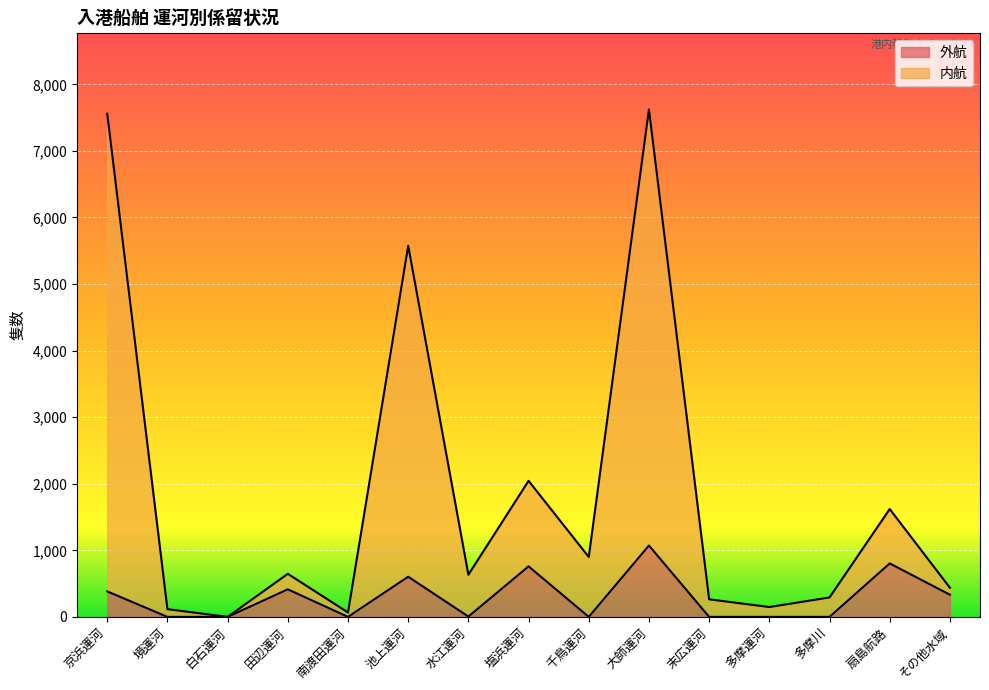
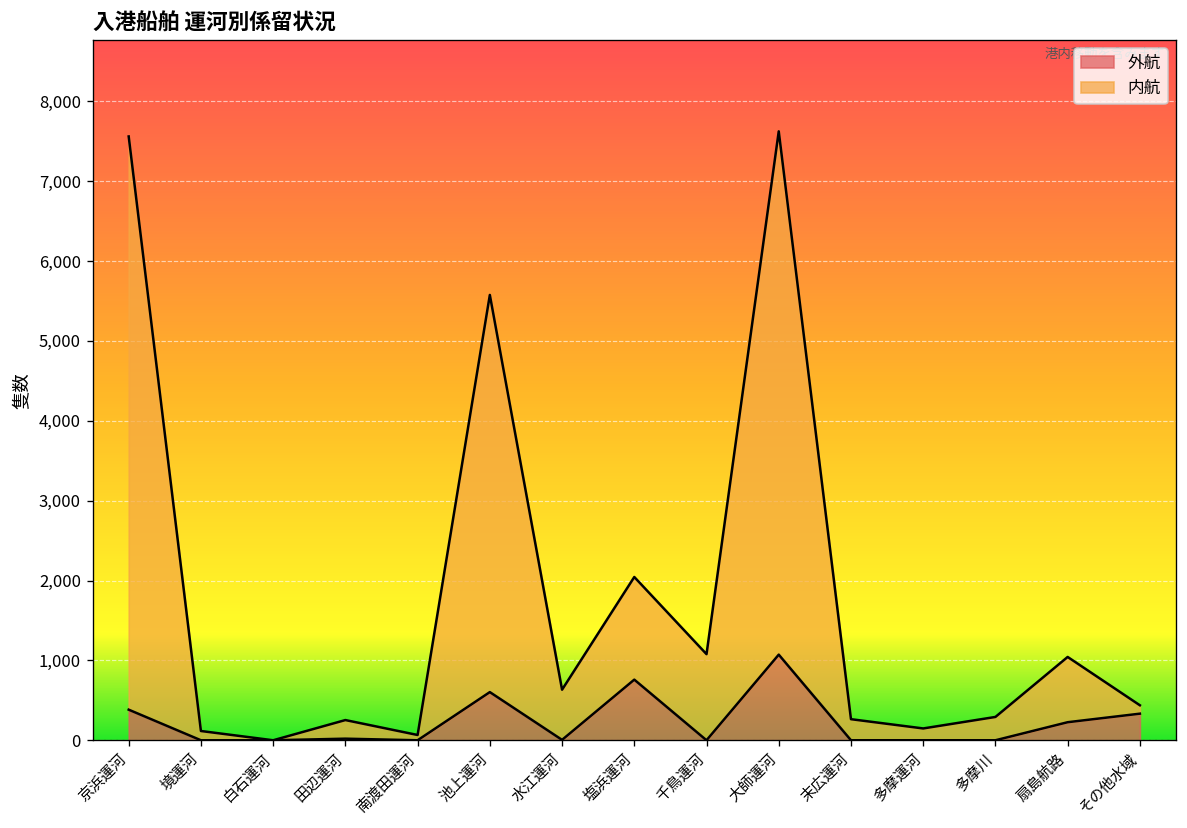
  {
    "外航": {
      "京浜運河": "400",
      "境運河": "0",
-     "田辺運河": "400",
+     "田辺運河": "0",
      "南渡田運河": "0",
      "池上運河": "600",
      "水江運河": "0",
      "塩浜運河": "800",
      "千鳥運河": "0",
      "大師運河": "1,100",
      "末広運河": "0",
      "多摩運河": "0",
      "多摩川": "0",
-     "扇島航路": "800",
+     "扇島航路": "200",
      "その他水域": "300"
    },
    "内航": {
      "京浜運河": "7,200",
      "境運河": "100",
      "田辺運河": "200",
      "南渡田運河": "100",
      "池上運河": "5,000",
      "水江運河": "600",
      "塩浜運河": "1,300",
-     "千鳥運河": "900",
+     "千鳥運河": "1,100",
      "大師運河": "6,600",
      "末広運河": "300",
      "多摩運河": "100",
      "多摩川": "300",
      "扇島航路": "800",
      "その他水域": "100"
    }
  }
